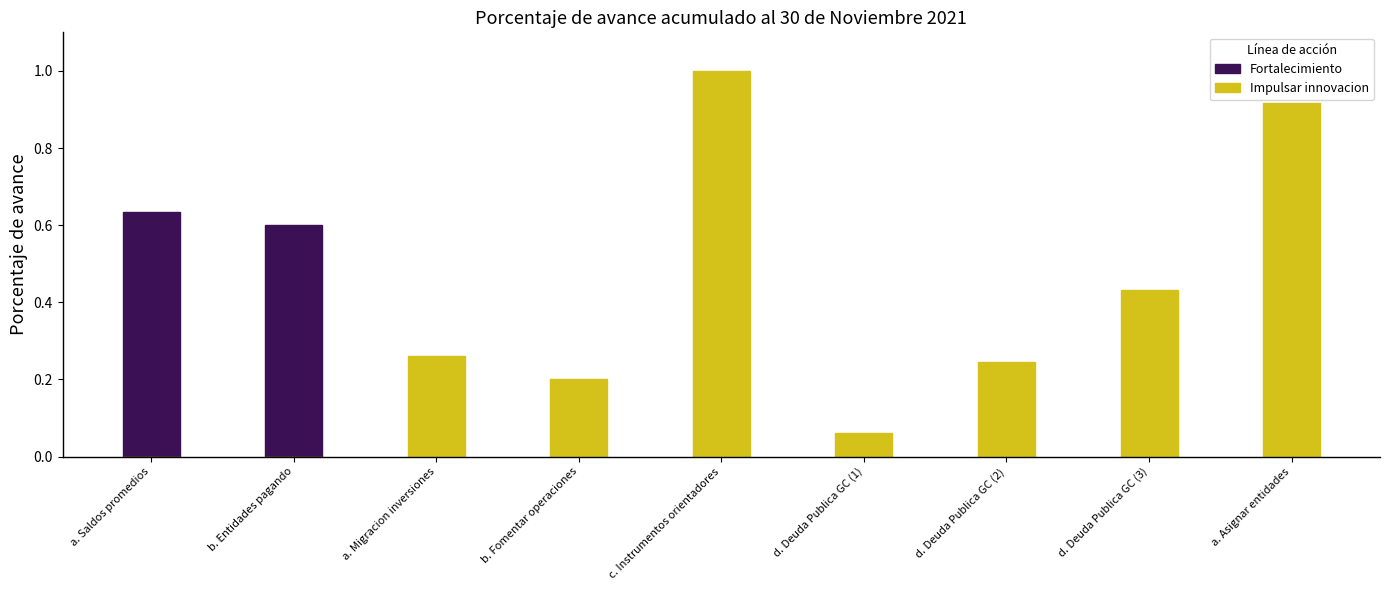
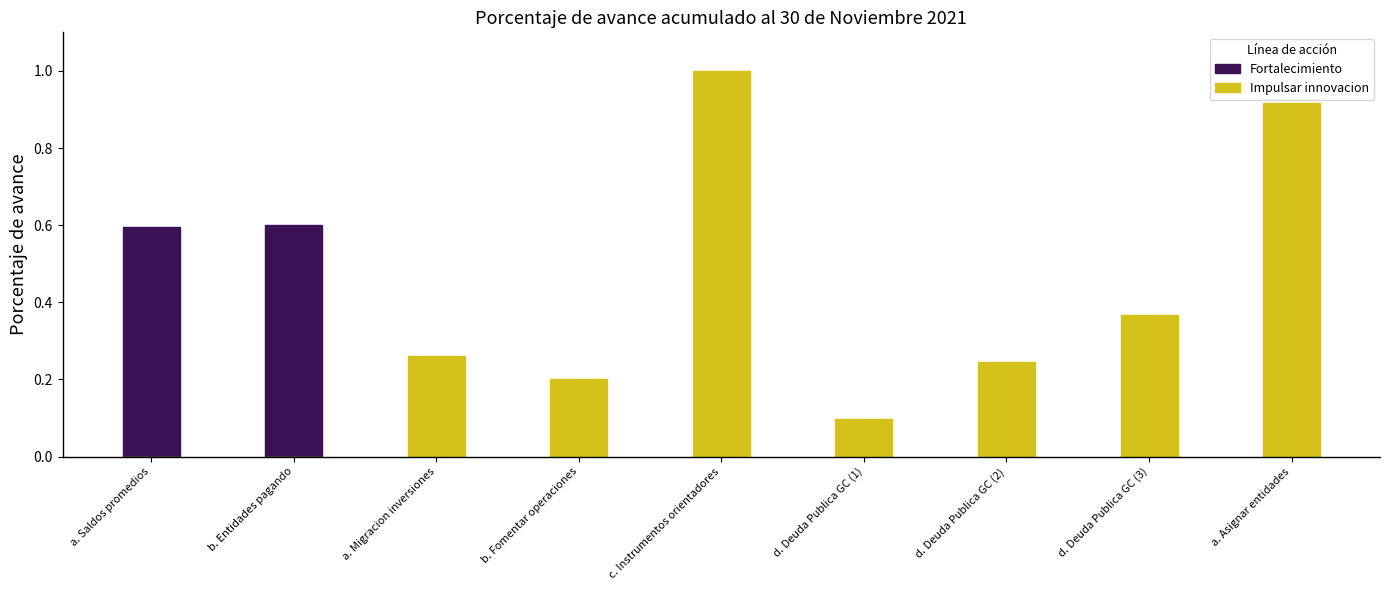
  {
    "Fortalecimiento": {
-     "a. Saldos promedios": 0.63,
+     "a. Saldos promedios": 0.60,
      "b. Entidades pagando": 0.60,
      "a. Migracion inversiones": 0.00,
      "b. Fomentar operaciones": 0.00,
      "c. Instrumentos orientadores": 0.00,
      "d. Deuda Publica GC (1)": 0.00,
      "d. Deuda Publica GC (2)": 0.00,
      "d. Deuda Publica GC (3)": 0.00,
      "a. Asignar entidades": 0.00
    },
    "Impulsar innovacion": {
      "a. Saldos promedios": 0.00,
      "b. Entidades pagando": 0.00,
      "a. Migracion inversiones": 0.26,
      "b. Fomentar operaciones": 0.20,
      "c. Instrumentos orientadores": 1.00,
-     "d. Deuda Publica GC (1)": 0.06,
+     "d. Deuda Publica GC (1)": 0.10,
      "d. Deuda Publica GC (2)": 0.25,
-     "d. Deuda Publica GC (3)": 0.43,
+     "d. Deuda Publica GC (3)": 0.37,
      "a. Asignar entidades": 0.92
    }
  }
